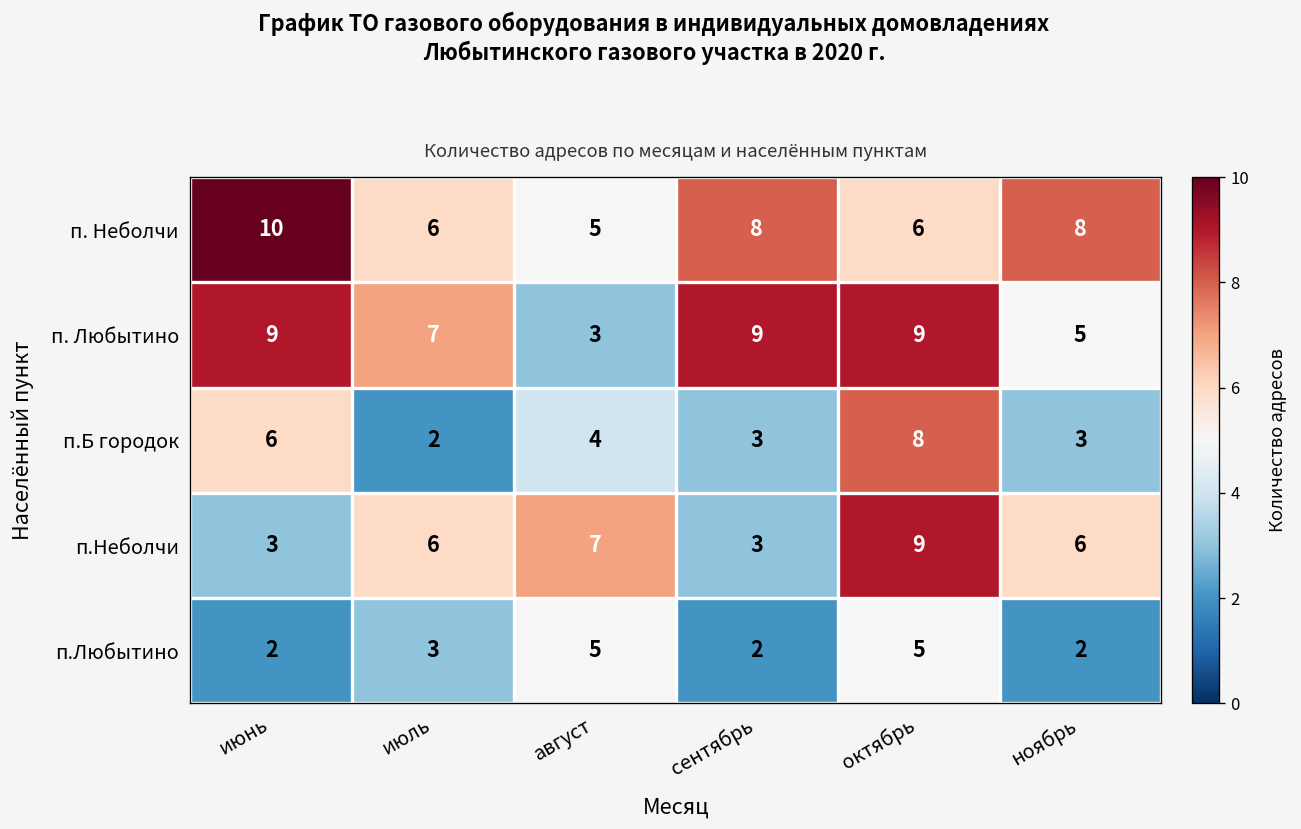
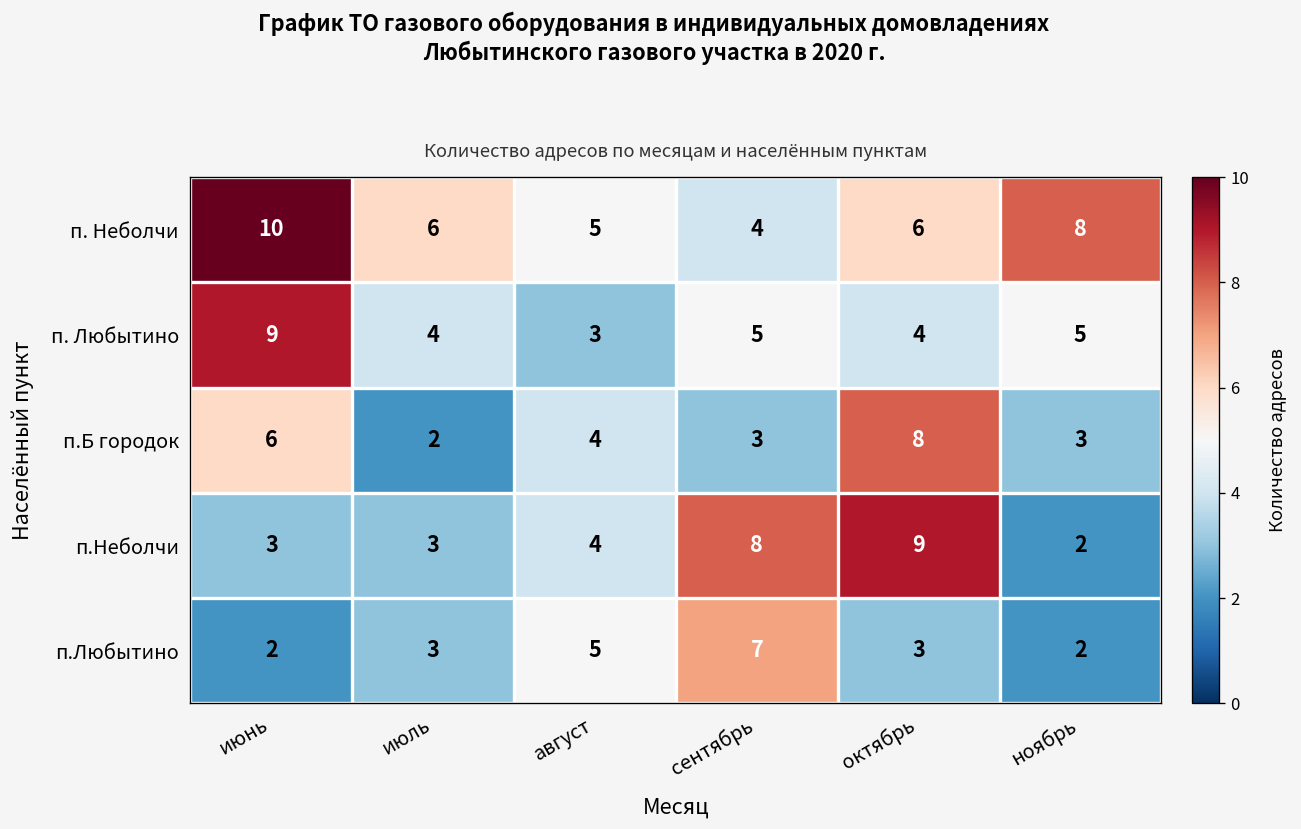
  {
    "п. Неболчи": {
      "июнь": 10,
      "июль": 6,
      "август": 5,
-     "сентябрь": 8,
+     "сентябрь": 4,
      "октябрь": 6,
      "ноябрь": 8
    },
    "п. Любытино": {
      "июнь": 9,
-     "июль": 7,
+     "июль": 4,
      "август": 3,
-     "сентябрь": 9,
-     "октябрь": 9,
+     "сентябрь": 5,
+     "октябрь": 4,
      "ноябрь": 5
    },
    "п.Б городок": {
      "июнь": 6,
      "июль": 2,
      "август": 4,
      "сентябрь": 3,
      "октябрь": 8,
      "ноябрь": 3
    },
    "п.Неболчи": {
      "июнь": 3,
-     "июль": 6,
-     "август": 7,
-     "сентябрь": 3,
+     "июль": 3,
+     "август": 4,
+     "сентябрь": 8,
      "октябрь": 9,
-     "ноябрь": 6
+     "ноябрь": 2
    },
    "п.Любытино": {
      "июнь": 2,
      "июль": 3,
      "август": 5,
-     "сентябрь": 2,
-     "октябрь": 5,
+     "сентябрь": 7,
+     "октябрь": 3,
      "ноябрь": 2
    }
  }
